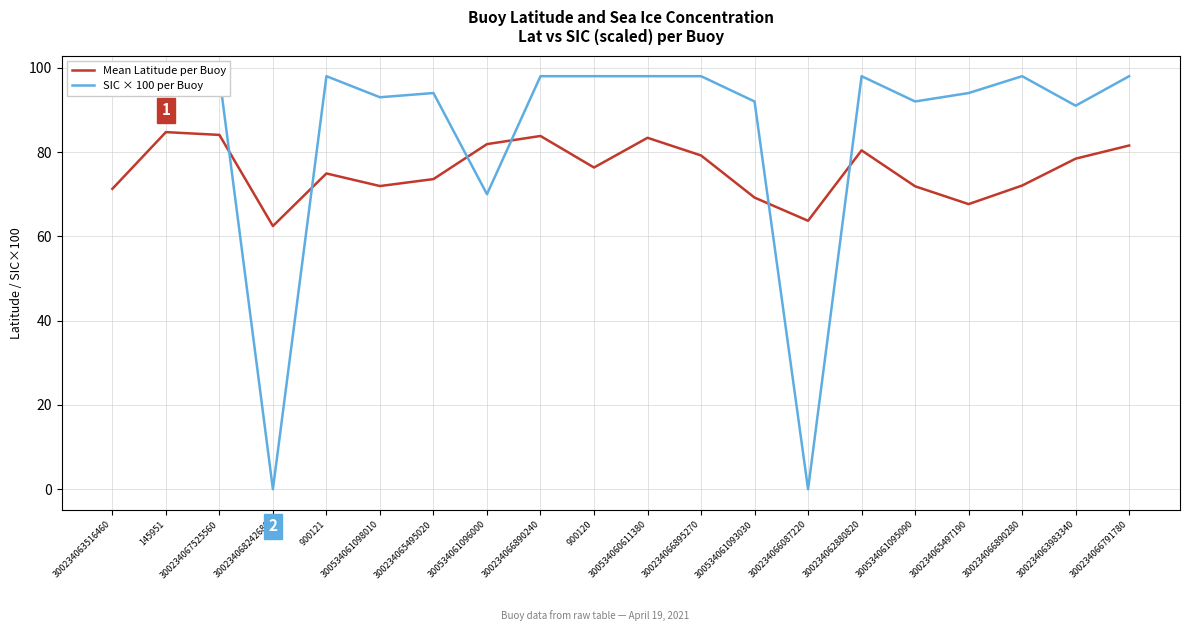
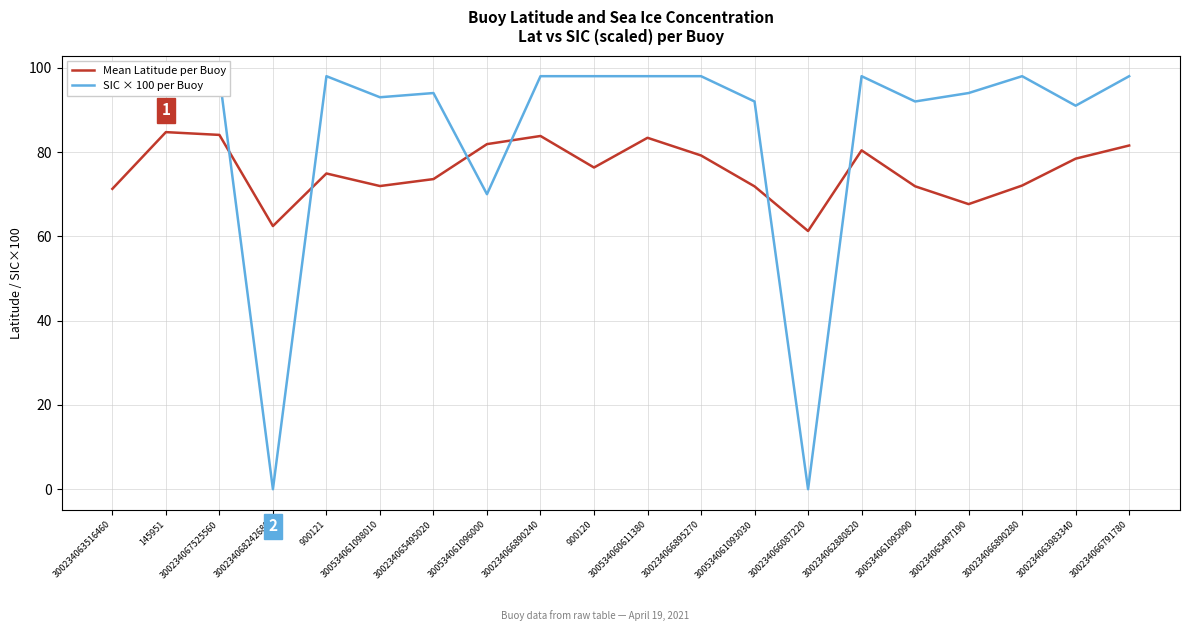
  {
    "Mean Latitude per Buoy": {
      "300234063516460": 71,
      "300234067525560": 84,
      "300234068242680": 62,
      "900121": 75,
      "300534061098010": 72,
      "300234065495020": 74,
      "300534061096000": 82,
      "300234066890240": 84,
      "900120": 76,
      "300534060611380": 83,
      "300234066895270": 79,
-     "300534061093030": 69,
-     "300234066087220": 64,
+     "300534061093030": 72,
+     "300234066087220": 61,
      "300234062880820": 80,
      "300534061095090": 72,
      "300234065497190": 68,
      "300234066890280": 72,
      "300234063983340": 78,
      "300234066791780": 82
    },
    "SIC × 100 per Buoy": {
      "300234068242680": 0,
      "900121": 98,
      "300534061098010": 93,
      "300234065495020": 94,
      "300534061096000": 70,
      "300234066890240": 98,
      "900120": 98,
      "300534060611380": 98,
      "300234066895270": 98,
      "300534061093030": 92,
      "300234066087220": 0,
      "300234062880820": 98,
      "300534061095090": 92,
      "300234065497190": 94,
      "300234066890280": 98,
      "300234063983340": 91,
      "300234066791780": 98
    }
  }
